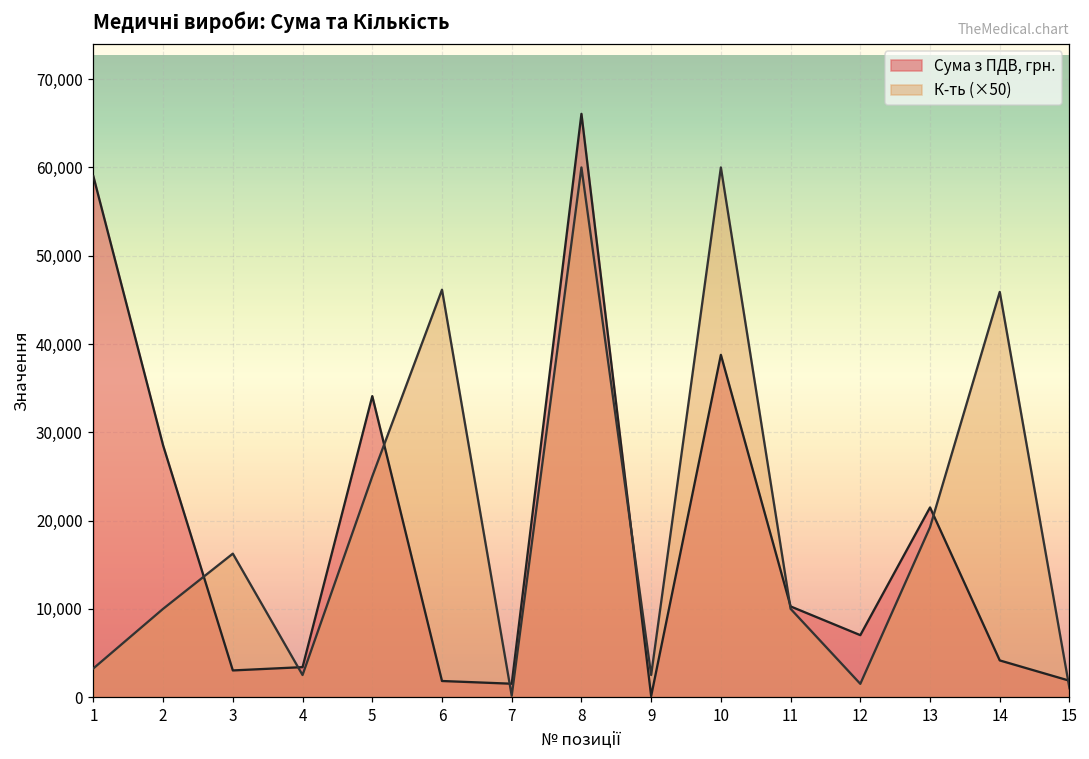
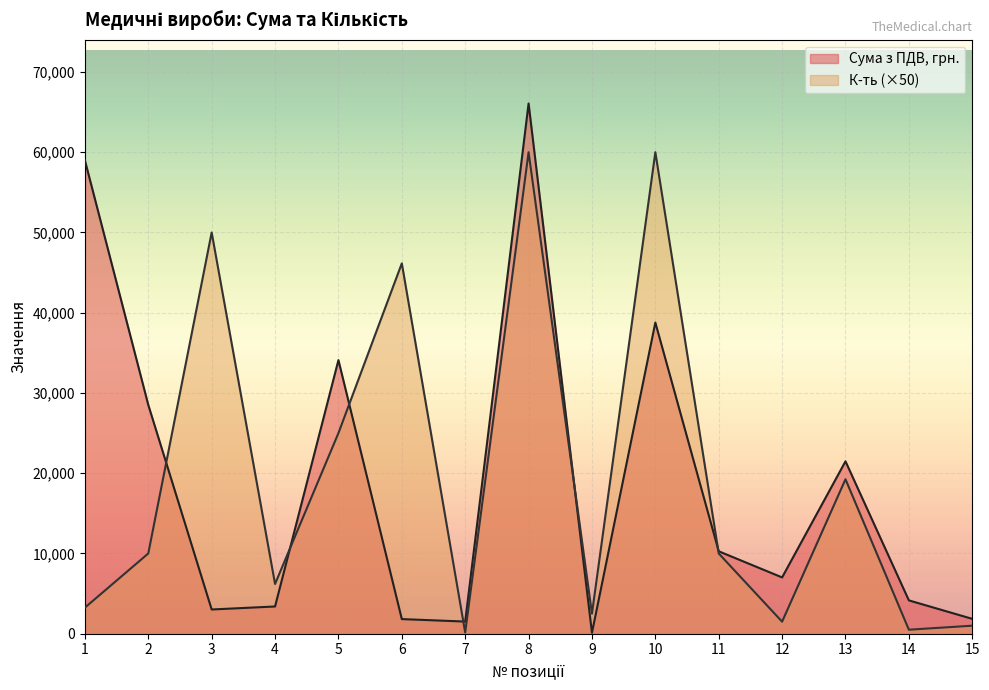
  {
    "Сума з ПДВ, грн.": {
      "1": "59,000",
      "2": "29,000",
      "3": "3,000",
      "4": "3,000",
      "5": "34,000",
      "6": "2,000",
      "7": "2,000",
      "8": "66,000",
      "9": "0",
      "10": "39,000",
      "12": "7,000",
      "13": "21,000",
      "14": "4,000",
      "15": "2,000"
    },
    "К-ть (×50)": {
      "1": "3,000",
      "2": "10,000",
-     "3": "16,000",
-     "4": "3,000",
+     "3": "50,000",
+     "4": "6,000",
      "5": "25,000",
      "6": "46,000",
      "7": "0",
      "8": "60,000",
      "9": "3,000",
      "10": "60,000",
      "12": "2,000",
      "13": "19,000",
-     "14": "46,000",
+     "14": "1,000",
      "15": "1,000"
    }
  }
